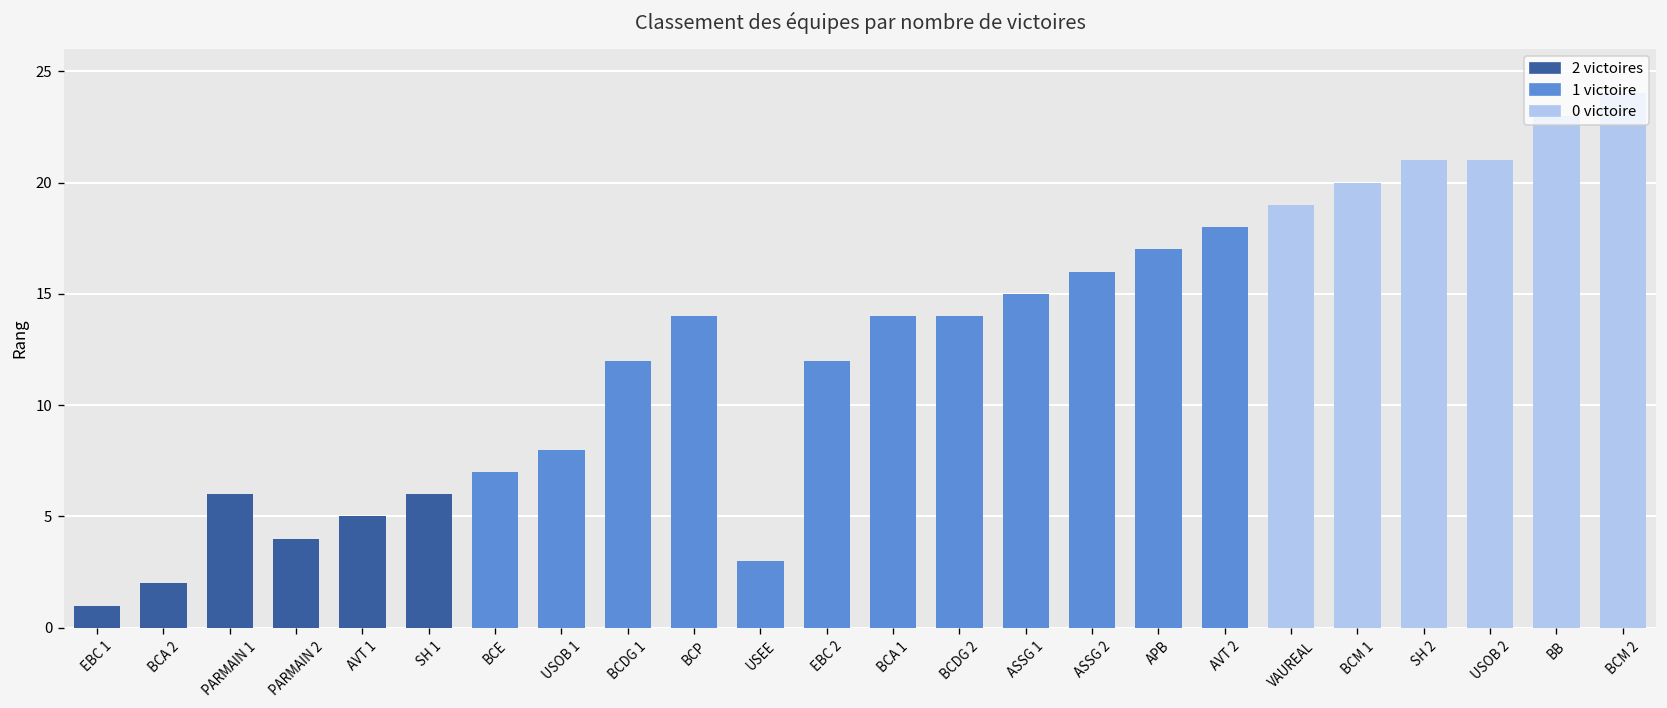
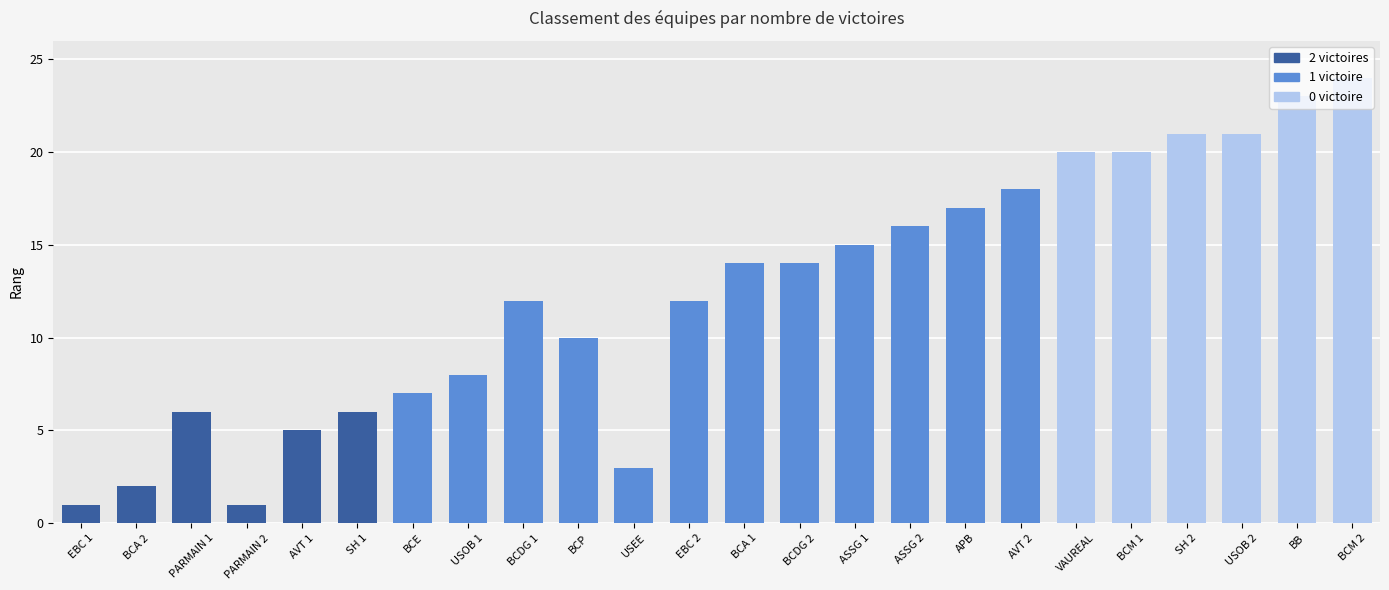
  {
    "EBC 1": 1,
    "BCA 2": 2,
    "PARMAIN 1": 6,
-   "PARMAIN 2": 4,
+   "PARMAIN 2": 1,
    "AVT 1": 5,
    "SH 1": 6,
    "BCE": 7,
    "USOB 1": 8,
    "BCDG 1": 12,
-   "BCP": 14,
+   "BCP": 10,
    "USEE": 3,
    "EBC 2": 12,
    "BCA 1": 14,
    "BCDG 2": 14,
    "ASSG 1": 15,
    "ASSG 2": 16,
    "APB": 17,
    "AVT 2": 18,
-   "VAUREAL": 19,
+   "VAUREAL": 20,
    "BCM 1": 20,
    "SH 2": 21,
    "USOB 2": 21
  }
